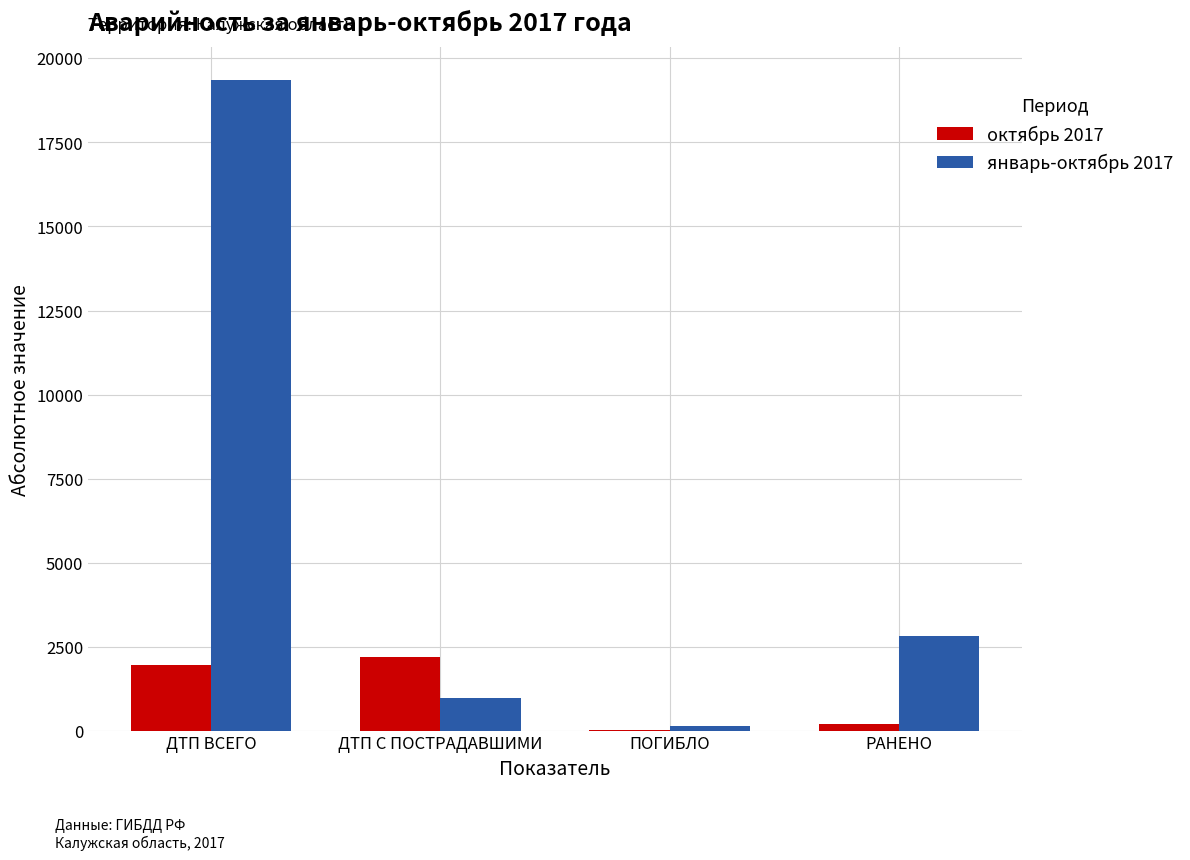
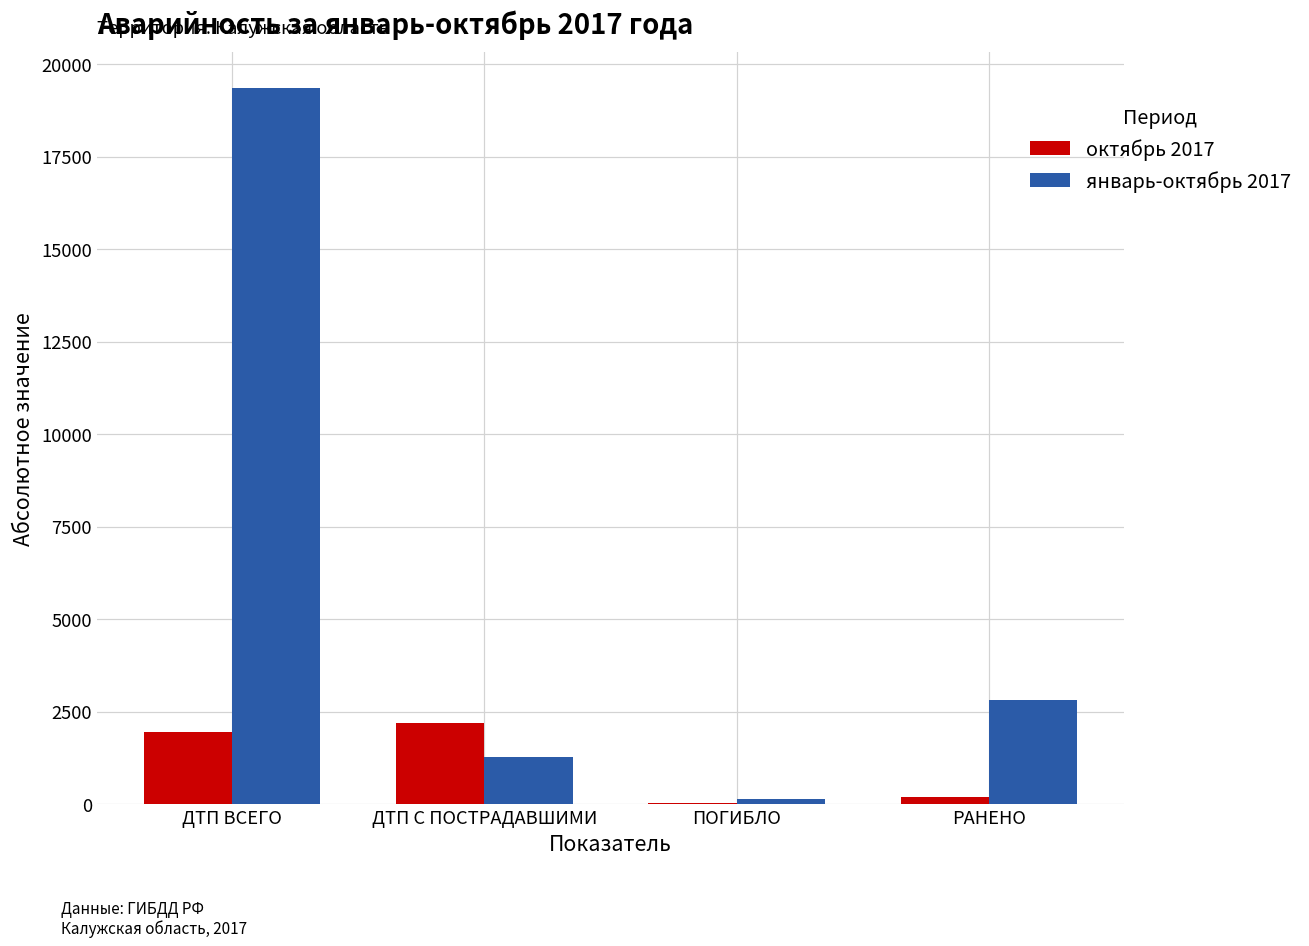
  {
    "октябрь 2017": {
      "ДТП ВСЕГО": 2000,
      "ДТП С ПОСТРАДАВШИМИ": 2200,
      "РАНЕНО": 200
    },
    "январь-октябрь 2017": {
      "ДТП ВСЕГО": 19400,
-     "ДТП С ПОСТРАДАВШИМИ": 1000,
+     "ДТП С ПОСТРАДАВШИМИ": 1300,
      "ПОГИБЛО": 100,
      "РАНЕНО": 2800
    }
  }
